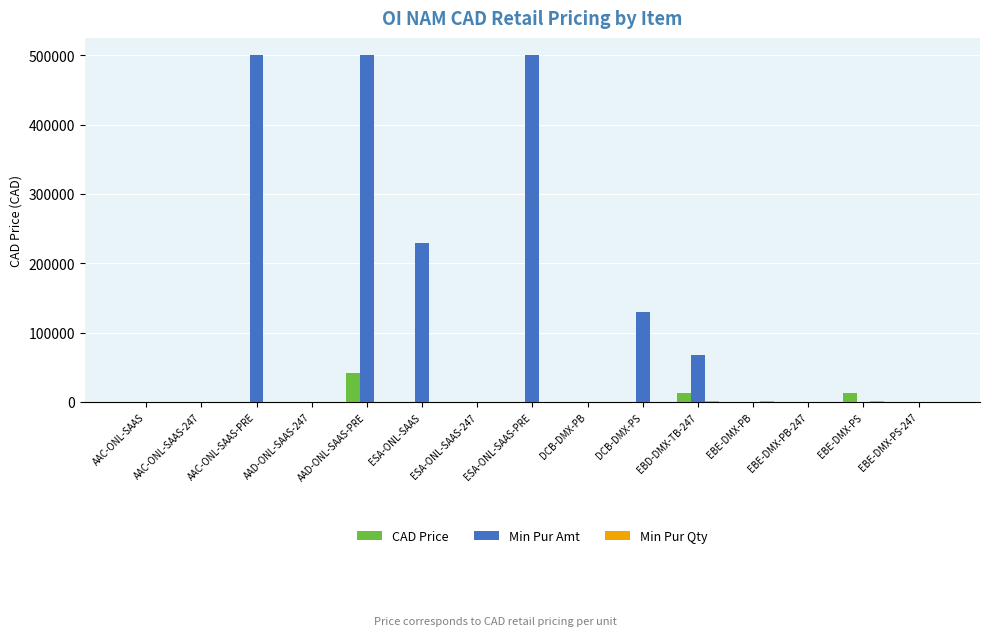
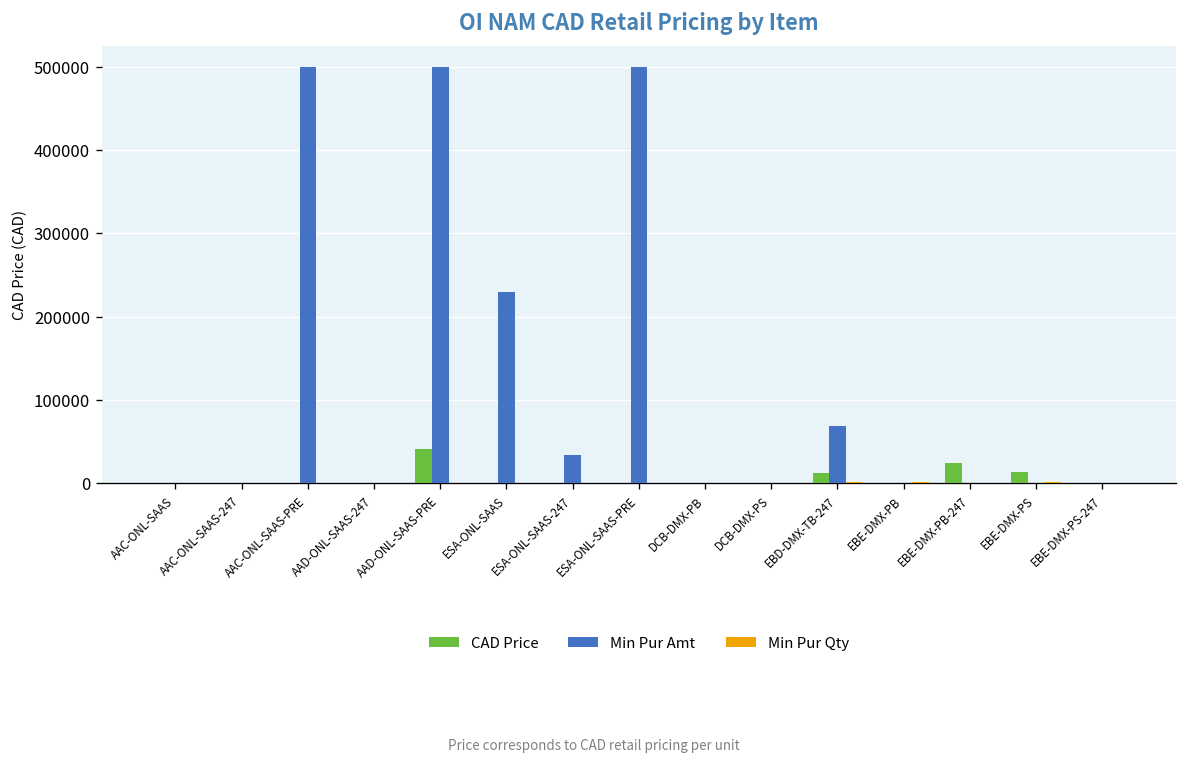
  {
    "CAD Price": {
      "AAD-ONL-SAAS-PRE": 40000,
      "EBD-DMX-TB-247": 10000,
-     "EBE-DMX-PB-247": 0,
+     "EBE-DMX-PB-247": 20000,
      "EBE-DMX-PS": 10000
    },
    "Min Pur Amt": {
      "AAC-ONL-SAAS": 0,
      "AAC-ONL-SAAS-247": 0,
      "AAC-ONL-SAAS-PRE": 500000,
      "AAD-ONL-SAAS-247": 0,
      "AAD-ONL-SAAS-PRE": 500000,
      "ESA-ONL-SAAS": 230000,
-     "ESA-ONL-SAAS-247": 0,
+     "ESA-ONL-SAAS-247": 30000,
      "ESA-ONL-SAAS-PRE": 500000,
      "DCB-DMX-PB": 0,
-     "DCB-DMX-PS": 130000,
+     "DCB-DMX-PS": 0,
      "EBD-DMX-TB-247": 70000,
      "EBE-DMX-PB": 0,
      "EBE-DMX-PB-247": 0,
      "EBE-DMX-PS": 0,
      "EBE-DMX-PS-247": 0
    },
    "Min Pur Qty": {
      "AAC-ONL-SAAS": 0,
      "AAC-ONL-SAAS-247": 0,
      "AAC-ONL-SAAS-PRE": 0,
      "AAD-ONL-SAAS-247": 0,
      "AAD-ONL-SAAS-PRE": 0,
      "ESA-ONL-SAAS": 0,
      "ESA-ONL-SAAS-247": 0,
      "ESA-ONL-SAAS-PRE": 0,
      "DCB-DMX-PB": 0,
      "DCB-DMX-PS": 0,
      "EBE-DMX-PB-247": 0,
      "EBE-DMX-PS-247": 0
    }
  }
